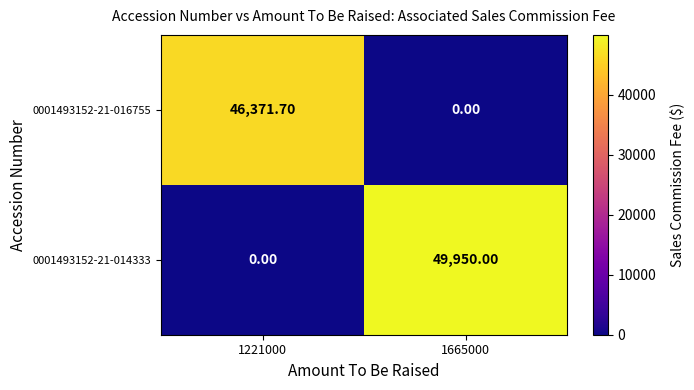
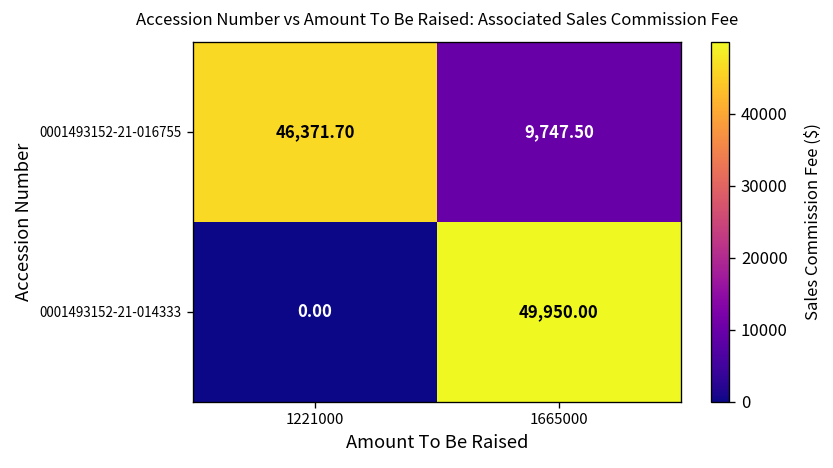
  {
    "0001493152-21-016755": {
      "1221000": "46,371.70",
-     "1665000": "0.00"
+     "1665000": "9,747.50"
    },
    "0001493152-21-014333": {
      "1221000": "0.00",
      "1665000": "49,950.00"
    }
  }
